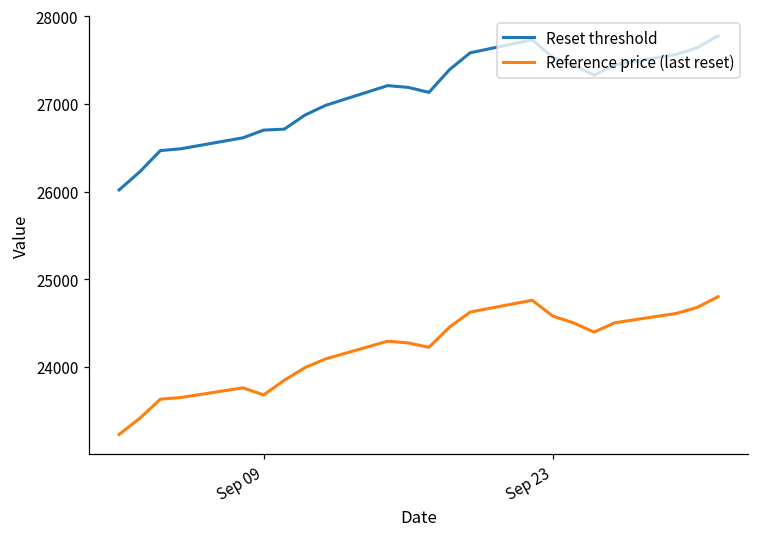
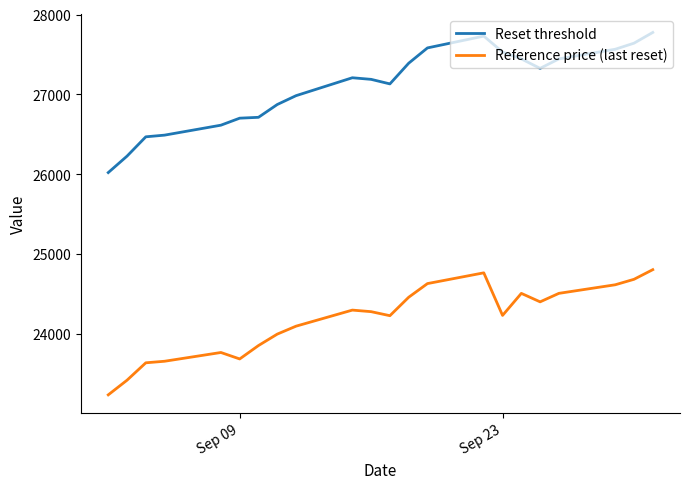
  {
    "Reset threshold": {
      "Sep 09": 26700
    },
    "Reference price (last reset)": {
      "Sep 09": 23700,
-     "Sep 23": 24600
+     "Sep 23": 24200
    }
  }
